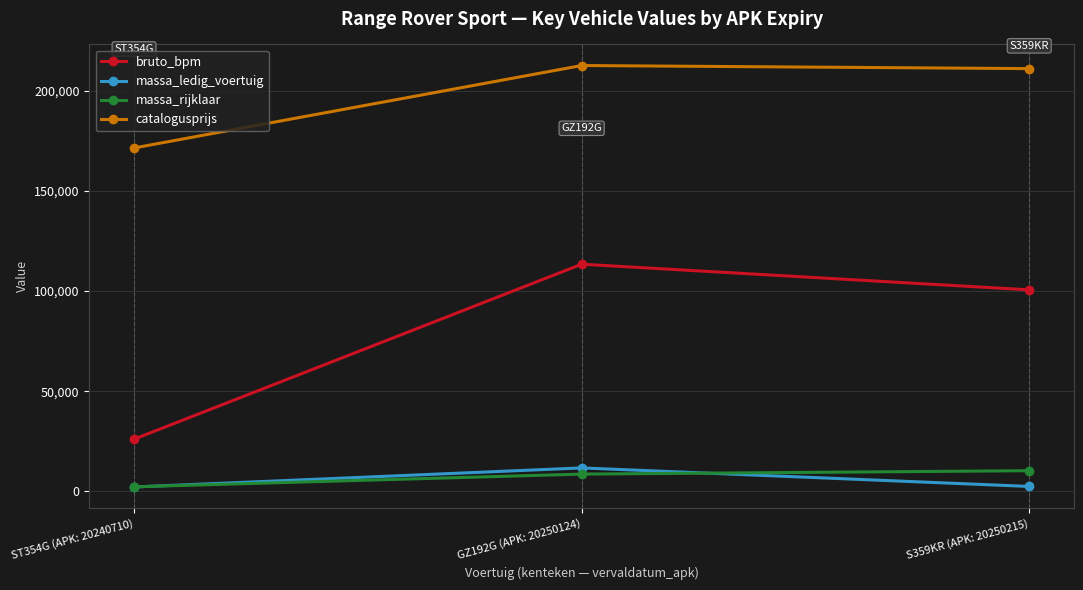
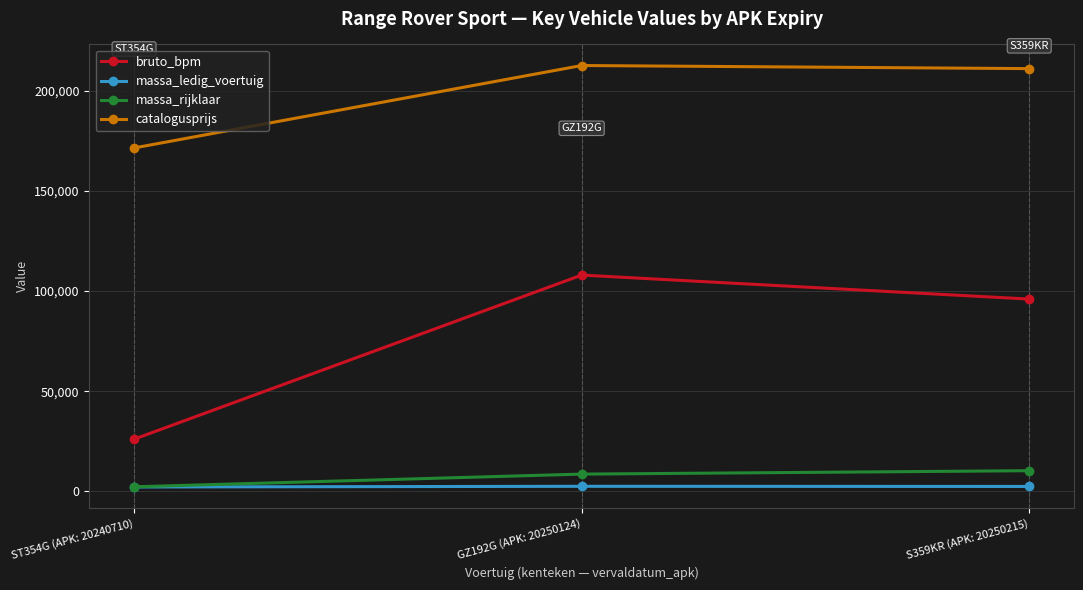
  {
    "bruto_bpm": {
      "ST354G (APK: 20240710)": "26,000",
-     "GZ192G (APK: 20250124)": "113,000",
-     "S359KR (APK: 20250215)": "101,000"
+     "GZ192G (APK: 20250124)": "108,000",
+     "S359KR (APK: 20250215)": "96,000"
    },
    "massa_ledig_voertuig": {
-     "GZ192G (APK: 20250124)": "12,000",
+     "GZ192G (APK: 20250124)": "2,000",
      "S359KR (APK: 20250215)": "2,000"
    },
    "massa_rijklaar": {
      "GZ192G (APK: 20250124)": "9,000",
      "S359KR (APK: 20250215)": "10,000"
    },
    "catalogusprijs": {
      "ST354G (APK: 20240710)": "172,000",
      "GZ192G (APK: 20250124)": "213,000",
      "S359KR (APK: 20250215)": "211,000"
    }
  }
